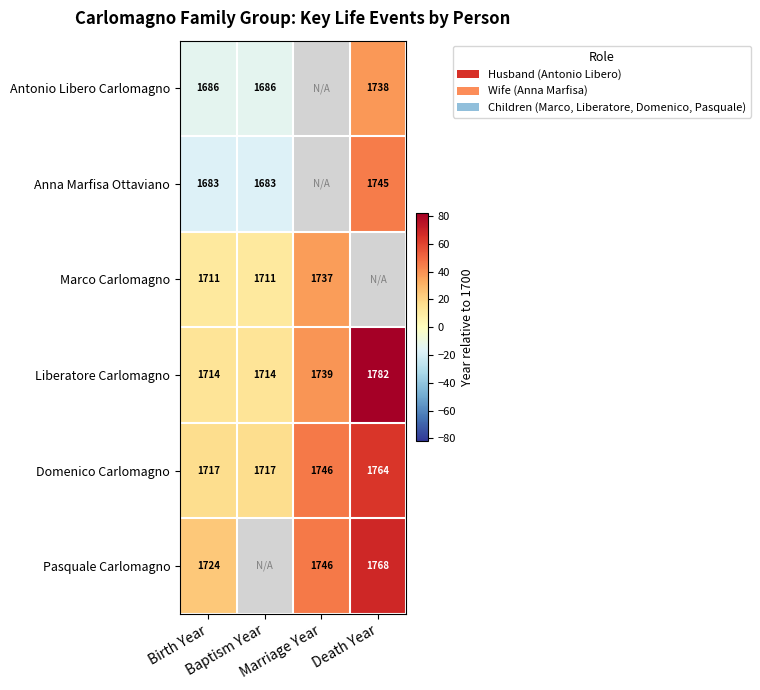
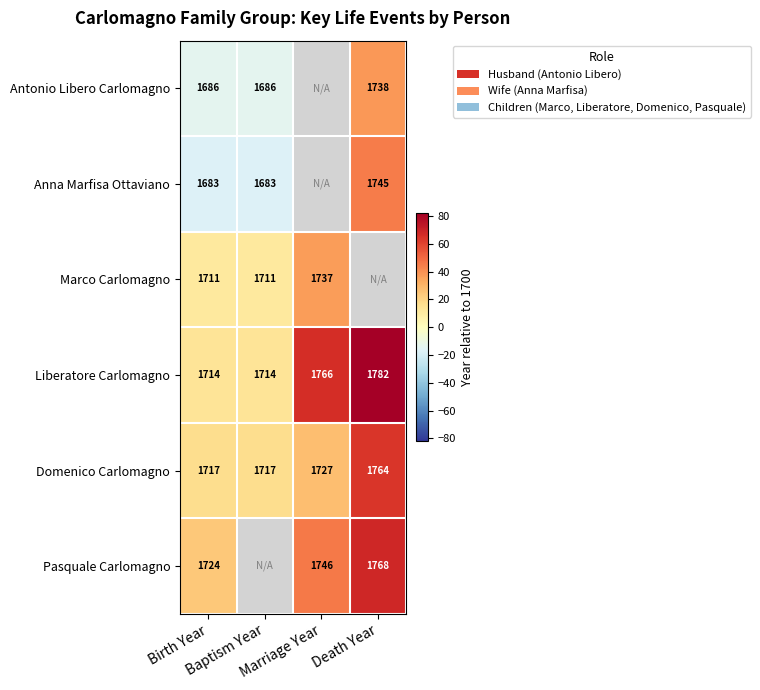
  {
    "Antonio Libero Carlomagno": {
      "Birth Year": 1686,
      "Baptism Year": 1686,
      "Death Year": 1738
    },
    "Anna Marfisa Ottaviano": {
      "Birth Year": 1683,
      "Baptism Year": 1683,
      "Death Year": 1745
    },
    "Marco Carlomagno": {
      "Birth Year": 1711,
      "Baptism Year": 1711,
      "Marriage Year": 1737
    },
    "Liberatore Carlomagno": {
      "Birth Year": 1714,
      "Baptism Year": 1714,
-     "Marriage Year": 1739,
+     "Marriage Year": 1766,
      "Death Year": 1782
    },
    "Domenico Carlomagno": {
      "Birth Year": 1717,
      "Baptism Year": 1717,
-     "Marriage Year": 1746,
+     "Marriage Year": 1727,
      "Death Year": 1764
    },
    "Pasquale Carlomagno": {
      "Birth Year": 1724,
      "Marriage Year": 1746,
      "Death Year": 1768
    }
  }
